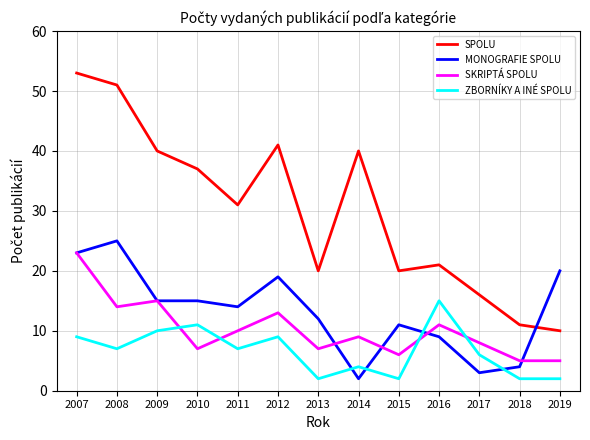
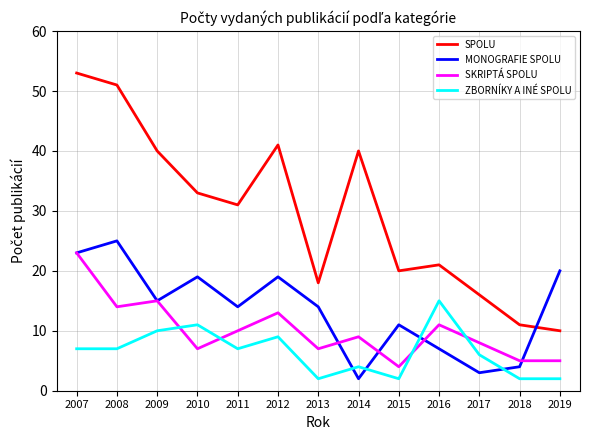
  {
    "SPOLU": {
      "2007": 53,
      "2008": 51,
      "2009": 40,
-     "2010": 37,
+     "2010": 33,
      "2011": 31,
      "2012": 41,
-     "2013": 20,
+     "2013": 18,
      "2014": 40,
      "2015": 20,
      "2016": 21,
      "2017": 16,
      "2018": 11,
      "2019": 10
    },
    "MONOGRAFIE SPOLU": {
      "2008": 25,
-     "2010": 15,
+     "2010": 19,
      "2011": 14,
      "2012": 19,
-     "2013": 12,
+     "2013": 14,
      "2014": 2,
      "2015": 11,
-     "2016": 9,
+     "2016": 7,
      "2017": 3,
      "2018": 4,
      "2019": 20
    },
    "SKRIPTÁ SPOLU": {
      "2008": 14,
      "2010": 7,
      "2011": 10,
      "2012": 13,
      "2013": 7,
      "2014": 9,
-     "2015": 6,
+     "2015": 4,
      "2016": 11,
      "2017": 8,
      "2018": 5,
      "2019": 5
    },
    "ZBORNÍKY A INÉ SPOLU": {
-     "2007": 9,
+     "2007": 7,
      "2008": 7,
      "2009": 10,
      "2010": 11,
      "2011": 7,
      "2012": 9,
      "2013": 2,
      "2014": 4,
      "2015": 2,
      "2016": 15,
      "2017": 6,
      "2018": 2,
      "2019": 2
    }
  }
